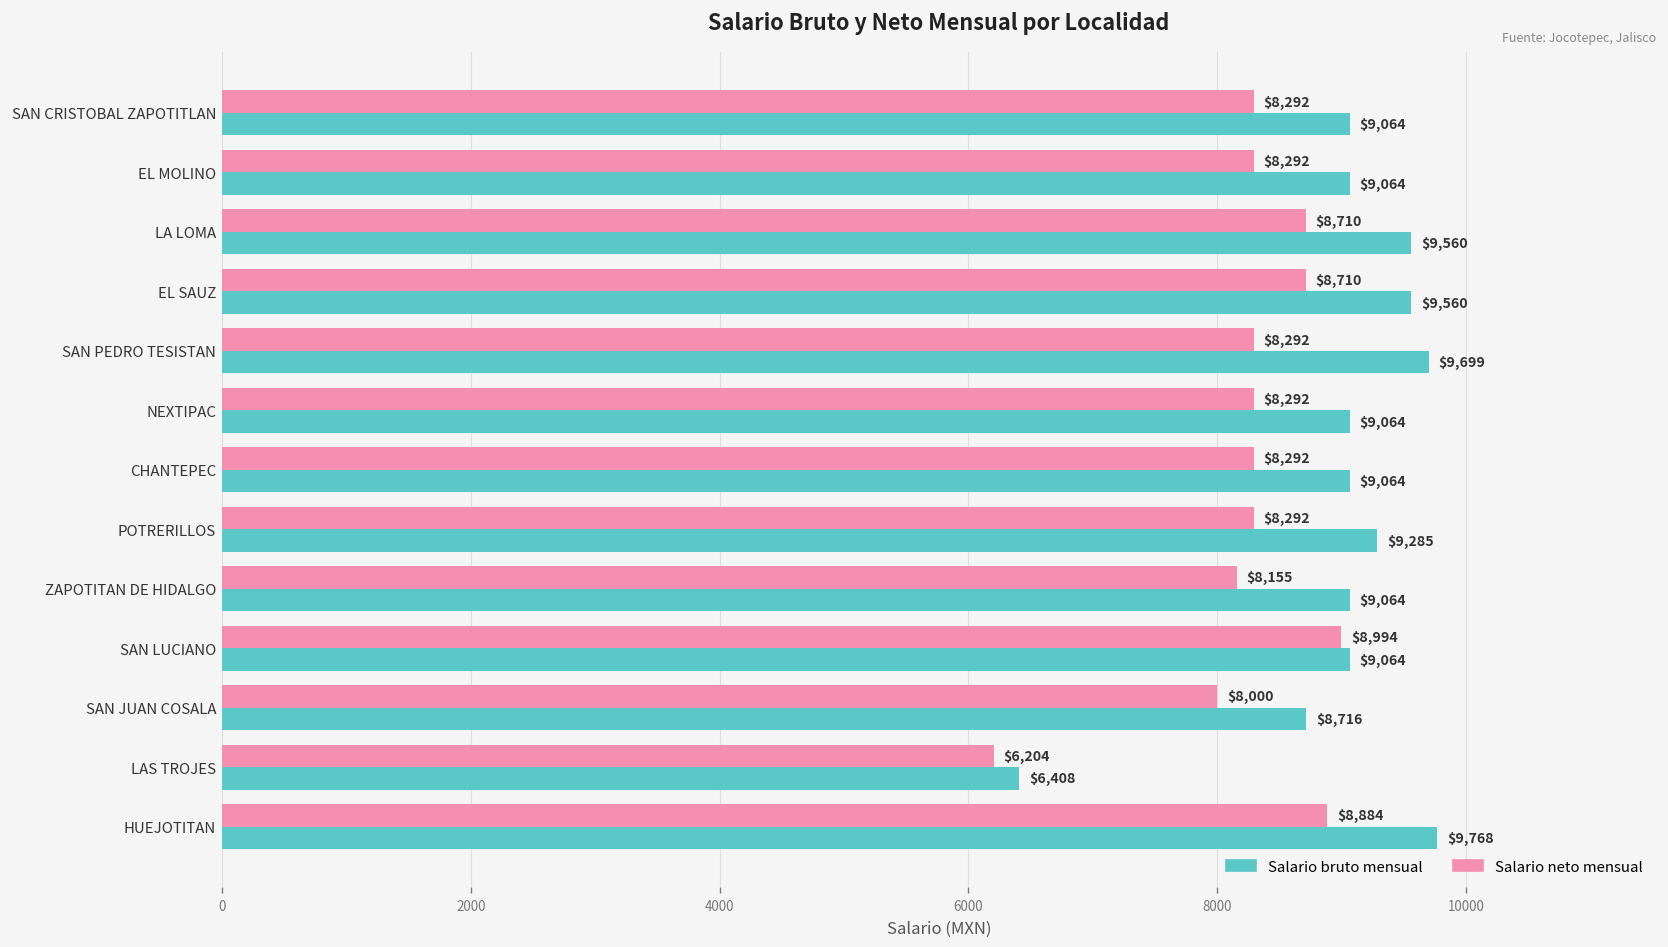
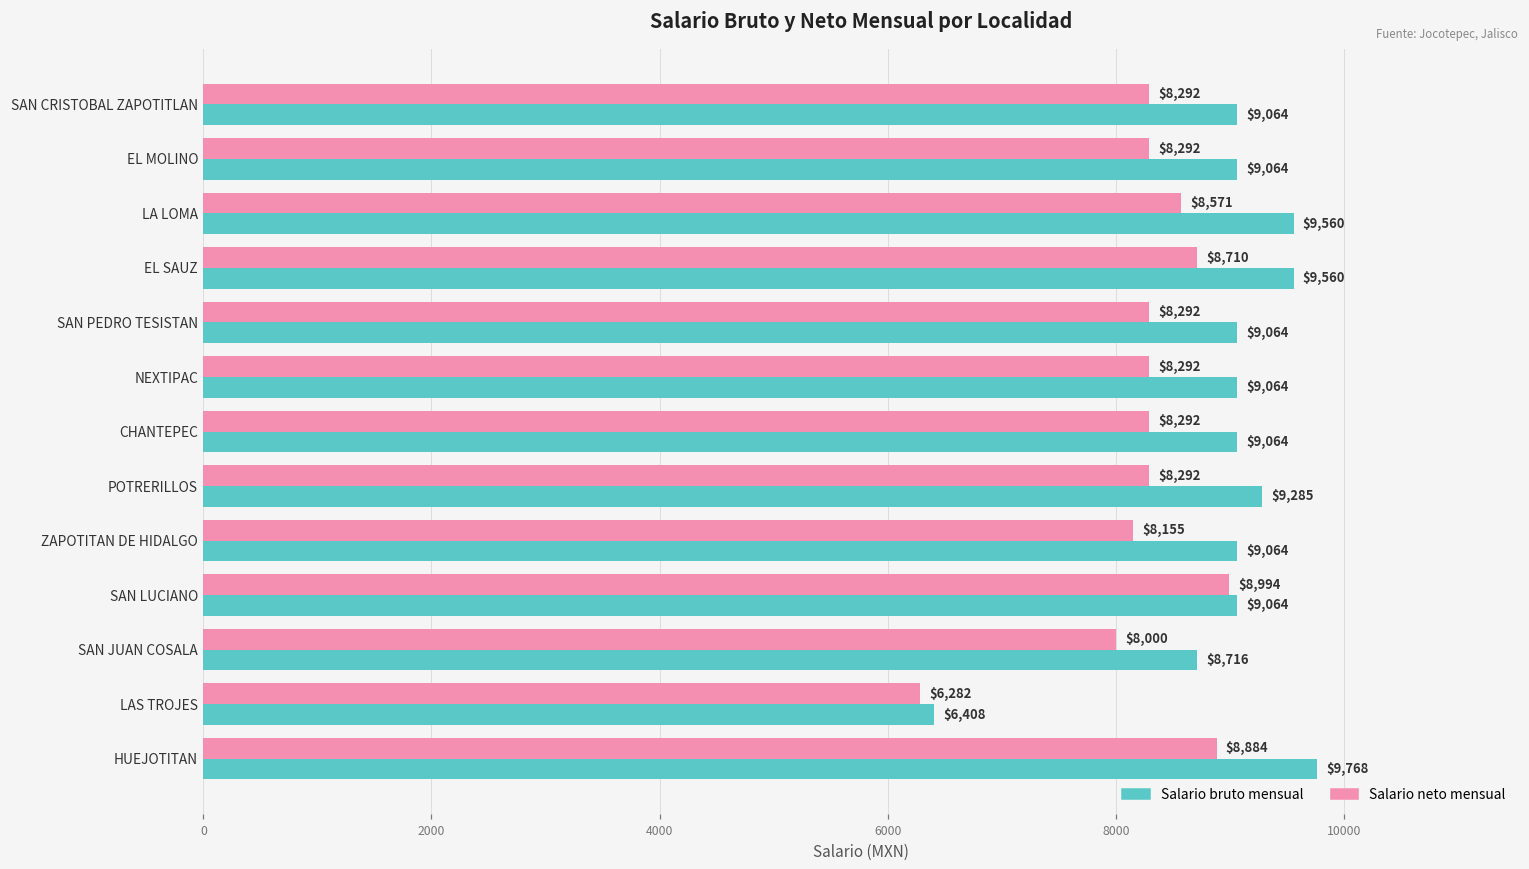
  {
    "Salario bruto mensual": {
      "SAN CRISTOBAL ZAPOTITLAN": "$9,064",
      "EL MOLINO": "$9,064",
      "LA LOMA": "$9,560",
      "EL SAUZ": "$9,560",
-     "SAN PEDRO TESISTAN": "$9,699",
+     "SAN PEDRO TESISTAN": "$9,064",
      "NEXTIPAC": "$9,064",
      "CHANTEPEC": "$9,064",
      "POTRERILLOS": "$9,285",
      "ZAPOTITAN DE HIDALGO": "$9,064",
      "SAN LUCIANO": "$9,064",
      "SAN JUAN COSALA": "$8,716",
      "LAS TROJES": "$6,408",
      "HUEJOTITAN": "$9,768"
    },
    "Salario neto mensual": {
      "SAN CRISTOBAL ZAPOTITLAN": "$8,292",
      "EL MOLINO": "$8,292",
-     "LA LOMA": "$8,710",
+     "LA LOMA": "$8,571",
      "EL SAUZ": "$8,710",
      "SAN PEDRO TESISTAN": "$8,292",
      "NEXTIPAC": "$8,292",
      "CHANTEPEC": "$8,292",
      "POTRERILLOS": "$8,292",
      "ZAPOTITAN DE HIDALGO": "$8,155",
      "SAN LUCIANO": "$8,994",
      "SAN JUAN COSALA": "$8,000",
-     "LAS TROJES": "$6,204",
+     "LAS TROJES": "$6,282",
      "HUEJOTITAN": "$8,884"
    }
  }
